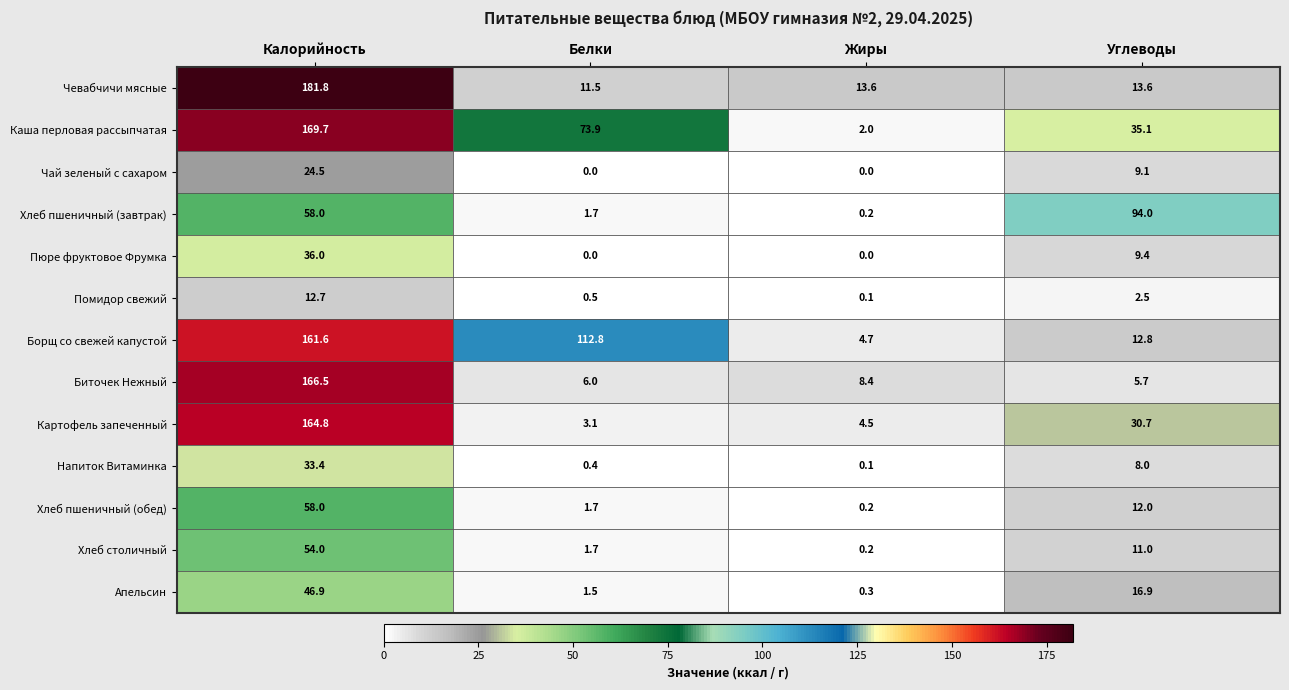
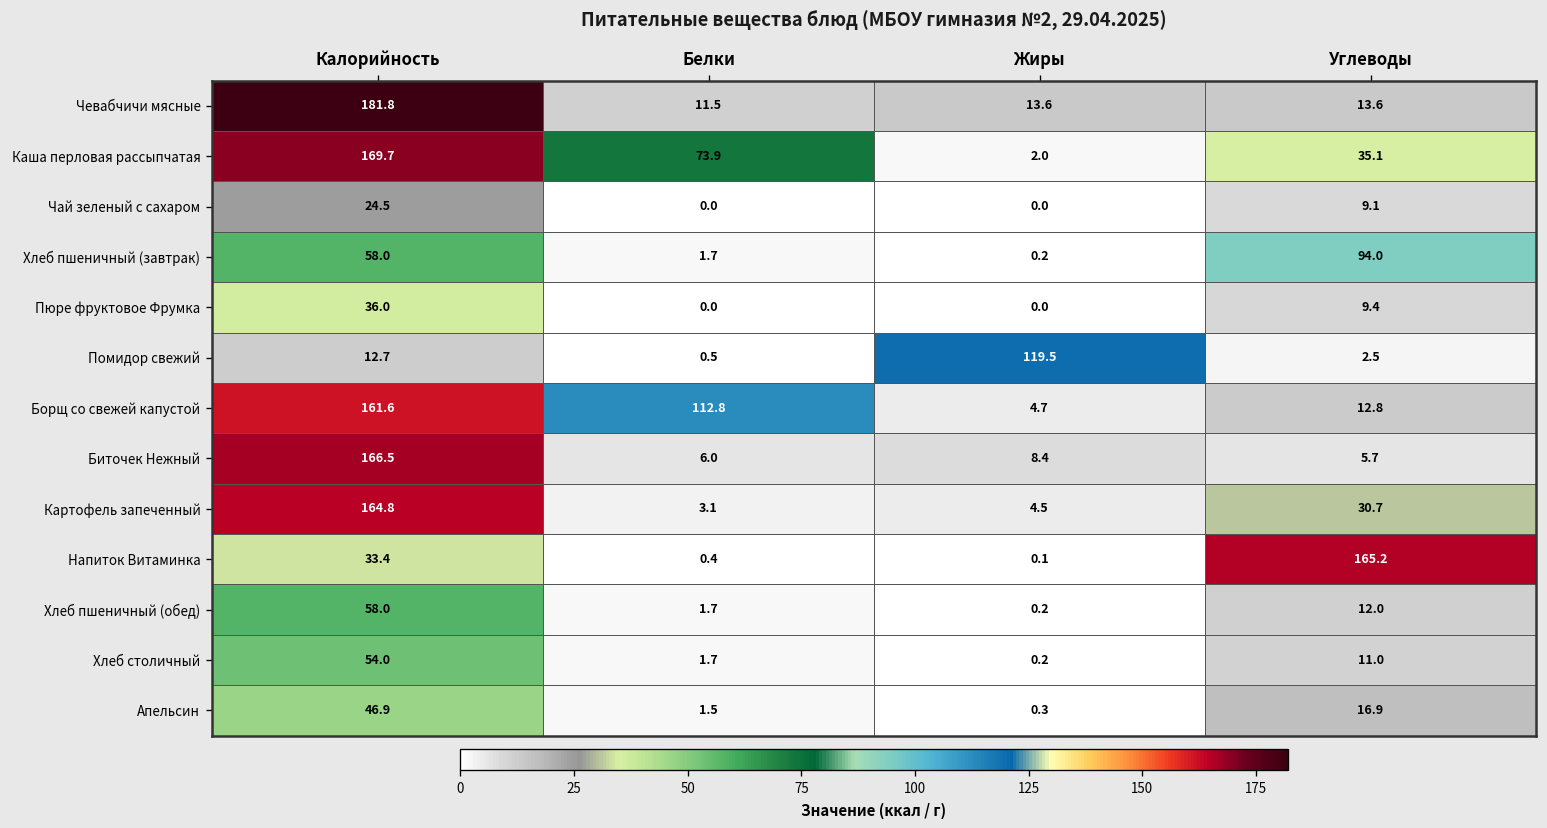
  {
    "Чевабчичи мясные": {
      "Калорийность": 181.8,
      "Белки": 11.5,
      "Жиры": 13.6,
      "Углеводы": 13.6
    },
    "Каша перловая рассыпчатая": {
      "Калорийность": 169.7,
      "Белки": 73.9,
      "Жиры": 2.0,
      "Углеводы": 35.1
    },
    "Чай зеленый с сахаром": {
      "Калорийность": 24.5,
      "Белки": 0.0,
      "Жиры": 0.0,
      "Углеводы": 9.1
    },
    "Хлеб пшеничный (завтрак)": {
      "Калорийность": 58.0,
      "Белки": 1.7,
      "Жиры": 0.2,
      "Углеводы": 94.0
    },
    "Пюре фруктовое Фрумка": {
      "Калорийность": 36.0,
      "Белки": 0.0,
      "Жиры": 0.0,
      "Углеводы": 9.4
    },
    "Помидор свежий": {
      "Калорийность": 12.7,
      "Белки": 0.5,
-     "Жиры": 0.1,
+     "Жиры": 119.5,
      "Углеводы": 2.5
    },
    "Борщ со свежей капустой": {
      "Калорийность": 161.6,
      "Белки": 112.8,
      "Жиры": 4.7,
      "Углеводы": 12.8
    },
    "Биточек Нежный": {
      "Калорийность": 166.5,
      "Белки": 6.0,
      "Жиры": 8.4,
      "Углеводы": 5.7
    },
    "Картофель запеченный": {
      "Калорийность": 164.8,
      "Белки": 3.1,
      "Жиры": 4.5,
      "Углеводы": 30.7
    },
    "Напиток Витаминка": {
      "Калорийность": 33.4,
      "Белки": 0.4,
      "Жиры": 0.1,
-     "Углеводы": 8.0
+     "Углеводы": 165.2
    },
    "Хлеб пшеничный (обед)": {
      "Калорийность": 58.0,
      "Белки": 1.7,
      "Жиры": 0.2,
      "Углеводы": 12.0
    },
    "Хлеб столичный": {
      "Калорийность": 54.0,
      "Белки": 1.7,
      "Жиры": 0.2,
      "Углеводы": 11.0
    },
    "Апельсин": {
      "Калорийность": 46.9,
      "Белки": 1.5,
      "Жиры": 0.3,
      "Углеводы": 16.9
    }
  }
